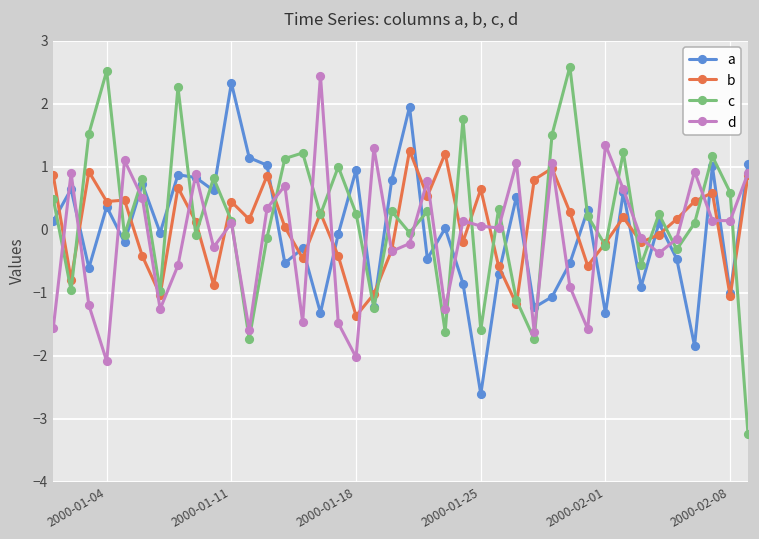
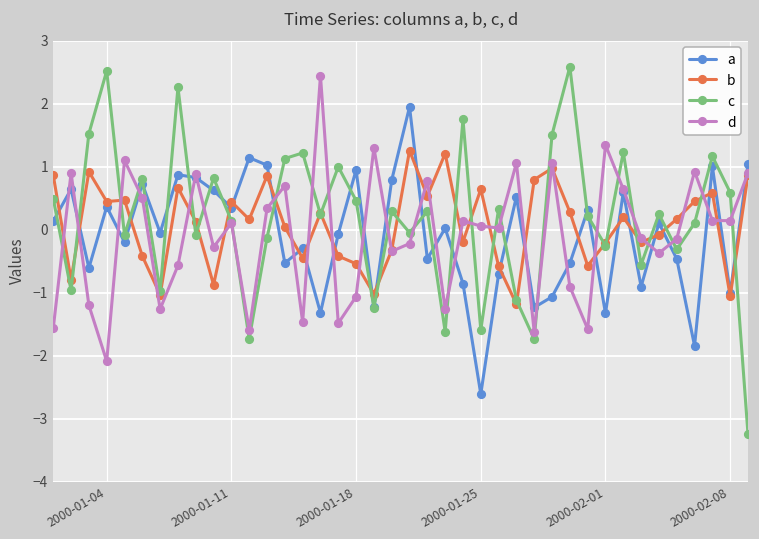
  {
    "a": {
      "2000-01-04": 0.4,
-     "2000-01-11": 2.3,
+     "2000-01-11": 0.3,
      "2000-01-18": 0.9,
      "2000-01-25": -2.6,
      "2000-02-01": -1.3,
      "2000-02-08": -1.0
    },
    "b": {
      "2000-01-04": 0.4,
      "2000-01-11": 0.4,
-     "2000-01-18": -1.4,
+     "2000-01-18": -0.5,
      "2000-01-25": 0.6,
      "2000-02-08": -1.1
    },
    "c": {
      "2000-01-04": 2.5,
-     "2000-01-18": 0.3,
+     "2000-01-18": 0.5,
      "2000-01-25": -1.6,
      "2000-02-08": 0.6
    },
    "d": {
      "2000-01-04": -2.1,
-     "2000-01-18": -2.0,
+     "2000-01-18": -1.1,
      "2000-01-25": 0.1,
      "2000-02-01": 1.3,
      "2000-02-08": 0.1
    }
  }
